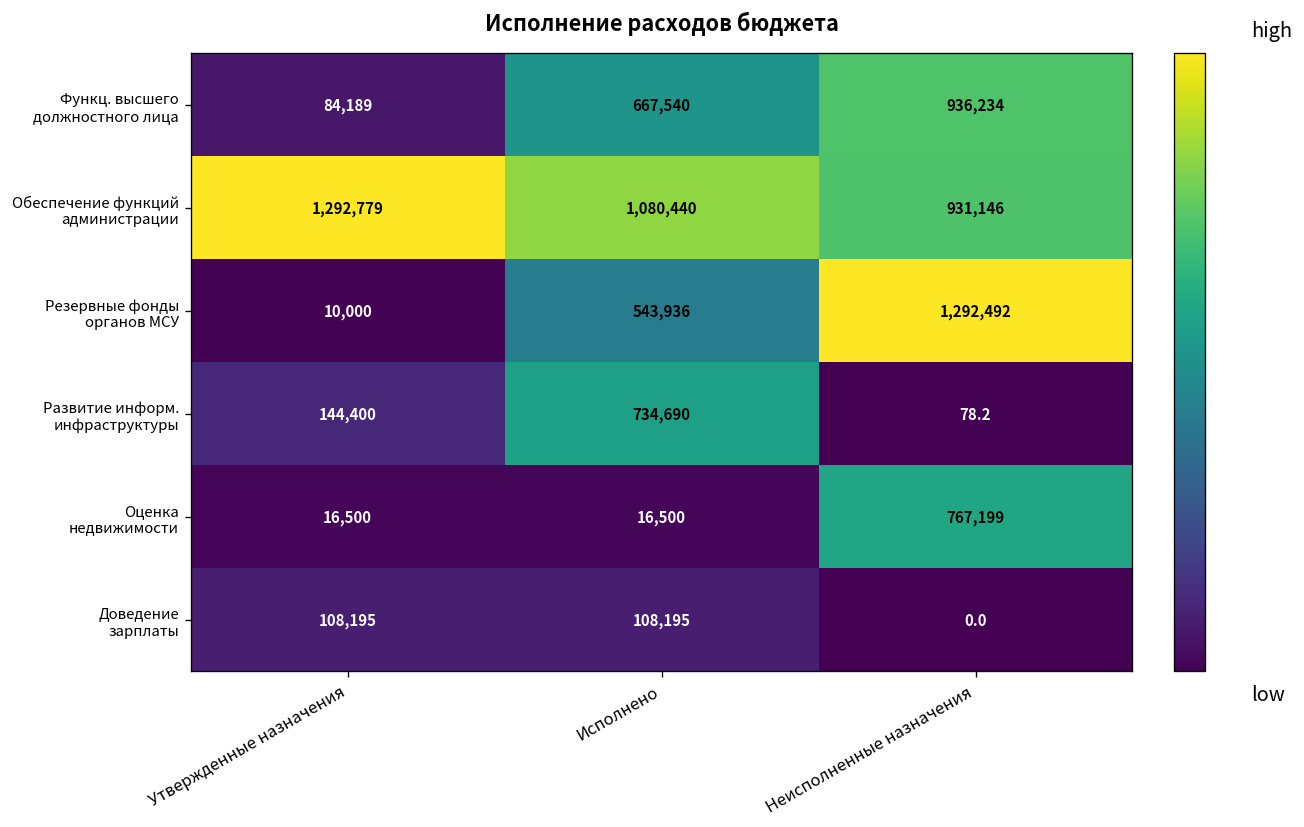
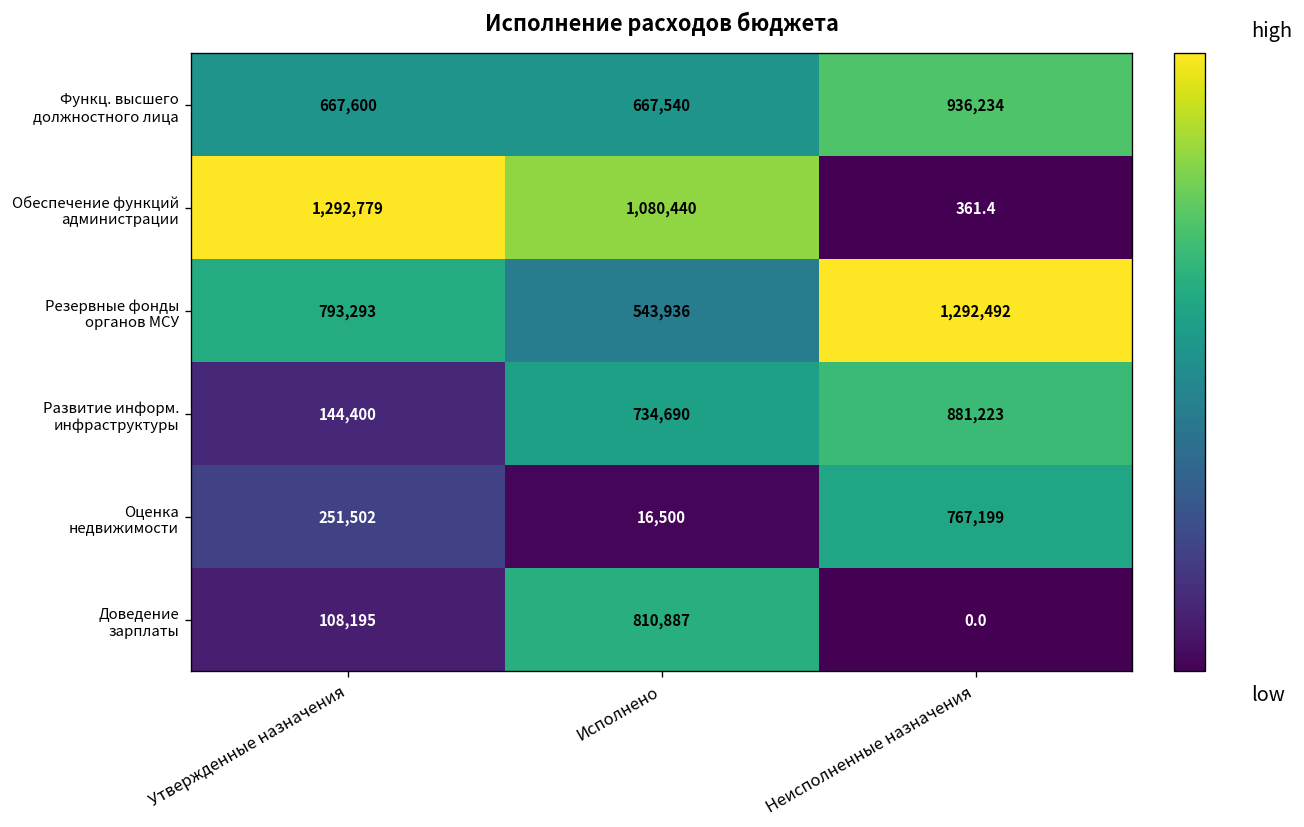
  {
    "Функц. высшего должностного лица": {
-     "Утвержденные назначения": "84,189",
+     "Утвержденные назначения": "667,600",
      "Исполнено": "667,540",
      "Неисполненные назначения": "936,234"
    },
    "Обеспечение функций администрации": {
      "Утвержденные назначения": "1,292,779",
      "Исполнено": "1,080,440",
-     "Неисполненные назначения": "931,146"
+     "Неисполненные назначения": "361.4"
    },
    "Резервные фонды органов МСУ": {
-     "Утвержденные назначения": "10,000",
+     "Утвержденные назначения": "793,293",
      "Исполнено": "543,936",
      "Неисполненные назначения": "1,292,492"
    },
    "Развитие информ. инфраструктуры": {
      "Утвержденные назначения": "144,400",
      "Исполнено": "734,690",
-     "Неисполненные назначения": "78.2"
+     "Неисполненные назначения": "881,223"
    },
    "Оценка недвижимости": {
-     "Утвержденные назначения": "16,500",
+     "Утвержденные назначения": "251,502",
      "Исполнено": "16,500",
      "Неисполненные назначения": "767,199"
    },
    "Доведение зарплаты": {
      "Утвержденные назначения": "108,195",
-     "Исполнено": "108,195",
+     "Исполнено": "810,887",
      "Неисполненные назначения": "0.0"
    }
  }
